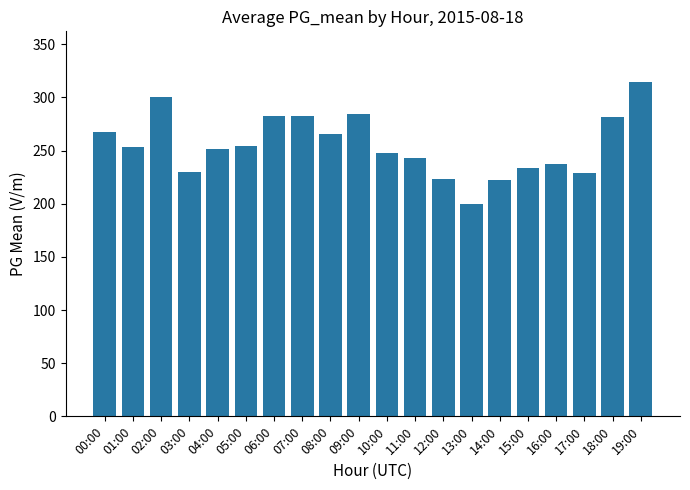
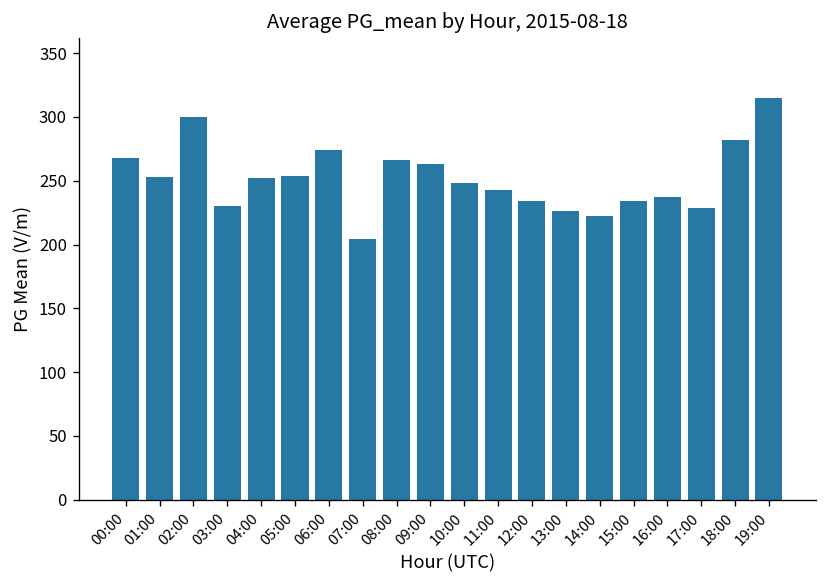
  {
    "00:00": 268,
    "01:00": 253,
    "02:00": 300,
    "03:00": 230,
    "04:00": 252,
    "05:00": 254,
-   "06:00": 283,
-   "07:00": 283,
+   "06:00": 274,
+   "07:00": 204,
    "08:00": 266,
-   "09:00": 284,
+   "09:00": 263,
    "10:00": 248,
    "11:00": 243,
-   "12:00": 223,
-   "13:00": 200,
+   "12:00": 234,
+   "13:00": 226,
    "14:00": 222,
    "15:00": 234,
    "16:00": 237,
    "17:00": 229,
    "18:00": 282,
    "19:00": 315
  }
